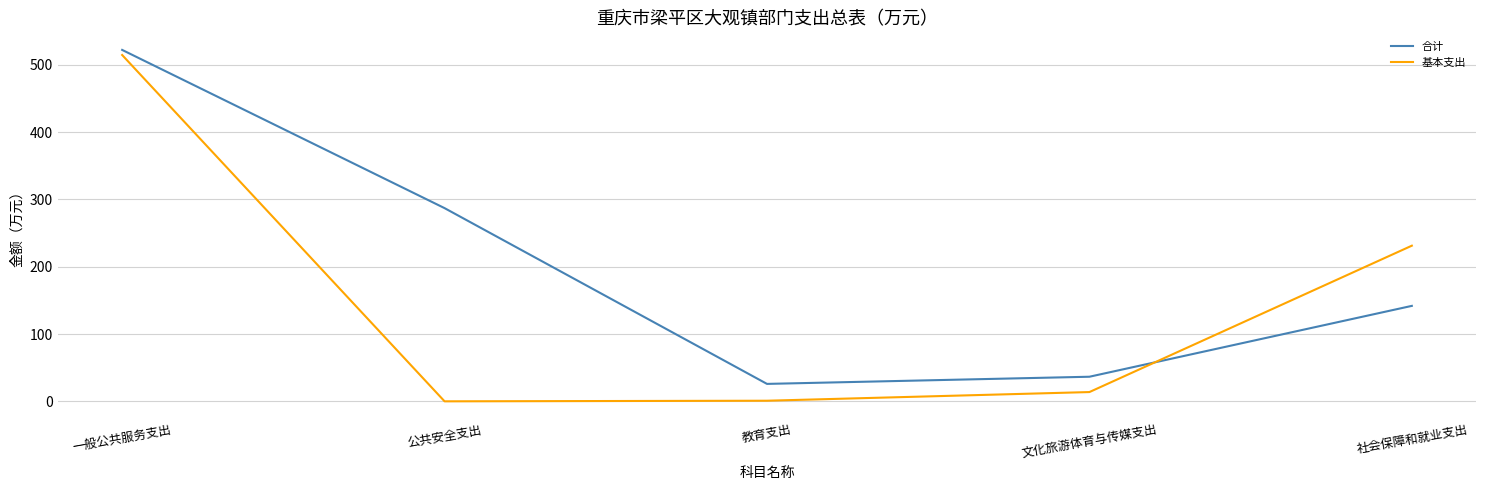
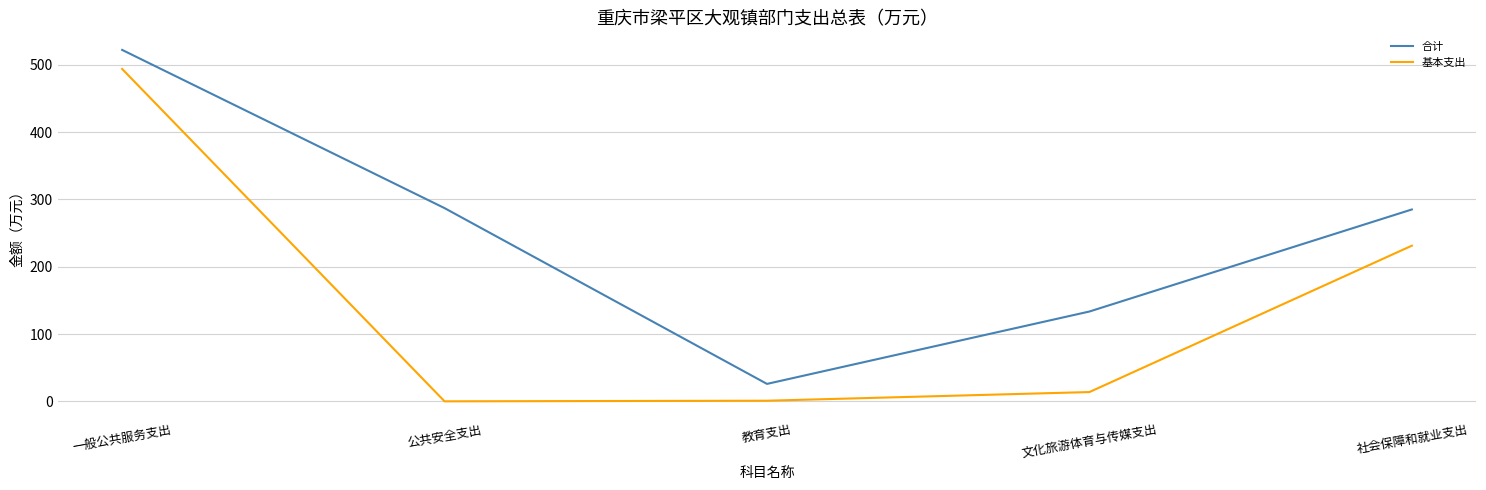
  {
    "合计": {
      "一般公共服务支出": 520,
      "公共安全支出": 290,
      "教育支出": 30,
-     "文化旅游体育与传媒支出": 40,
-     "社会保障和就业支出": 140
+     "文化旅游体育与传媒支出": 130,
+     "社会保障和就业支出": 290
    },
    "基本支出": {
-     "一般公共服务支出": 510,
+     "一般公共服务支出": 490,
      "公共安全支出": 0,
      "教育支出": 0,
      "文化旅游体育与传媒支出": 10,
      "社会保障和就业支出": 230
    }
  }
